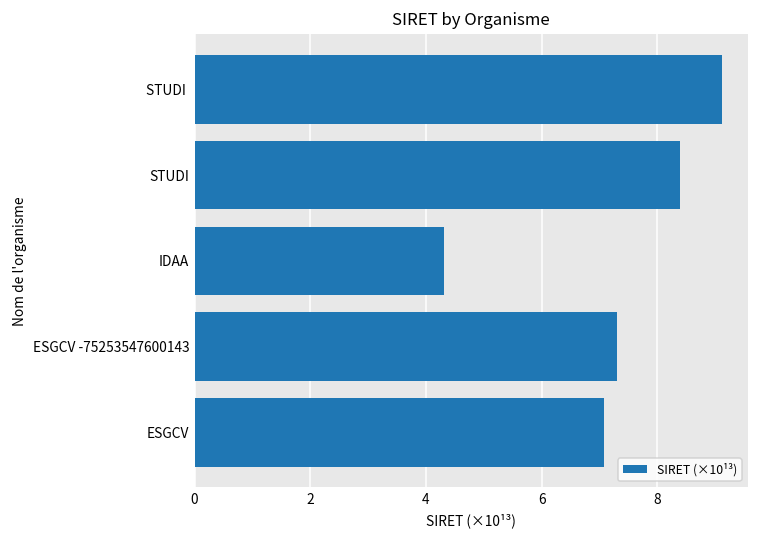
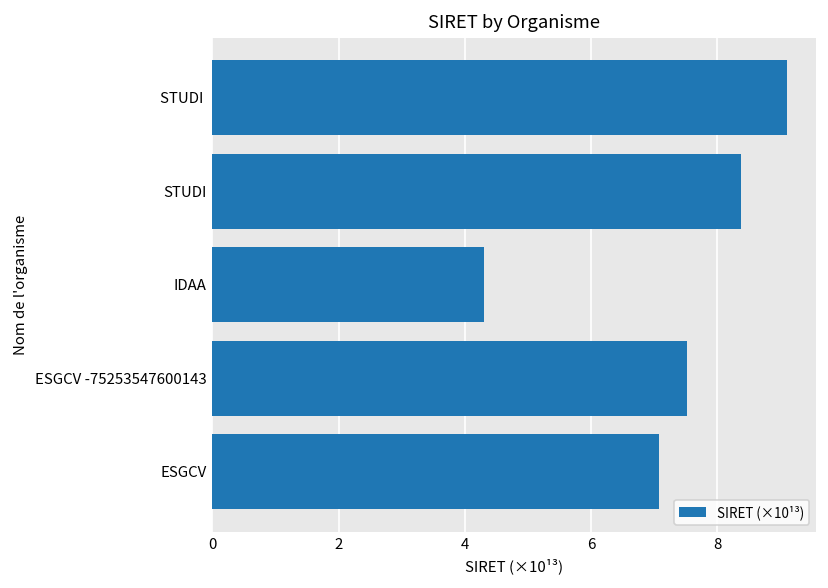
  {
    "IDAA": 4.3,
-   "ESGCV -75253547600143": 7.3,
+   "ESGCV -75253547600143": 7.5,
    "ESGCV": 7.1
  }
